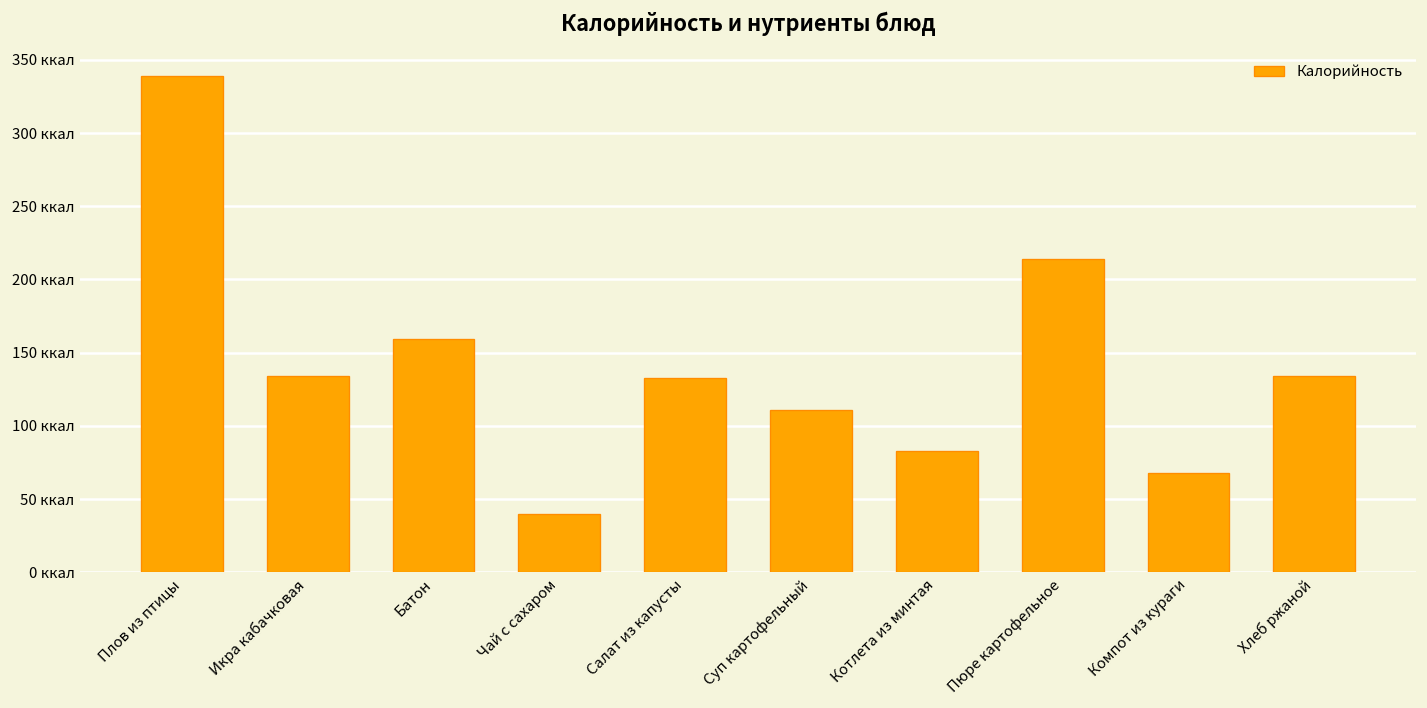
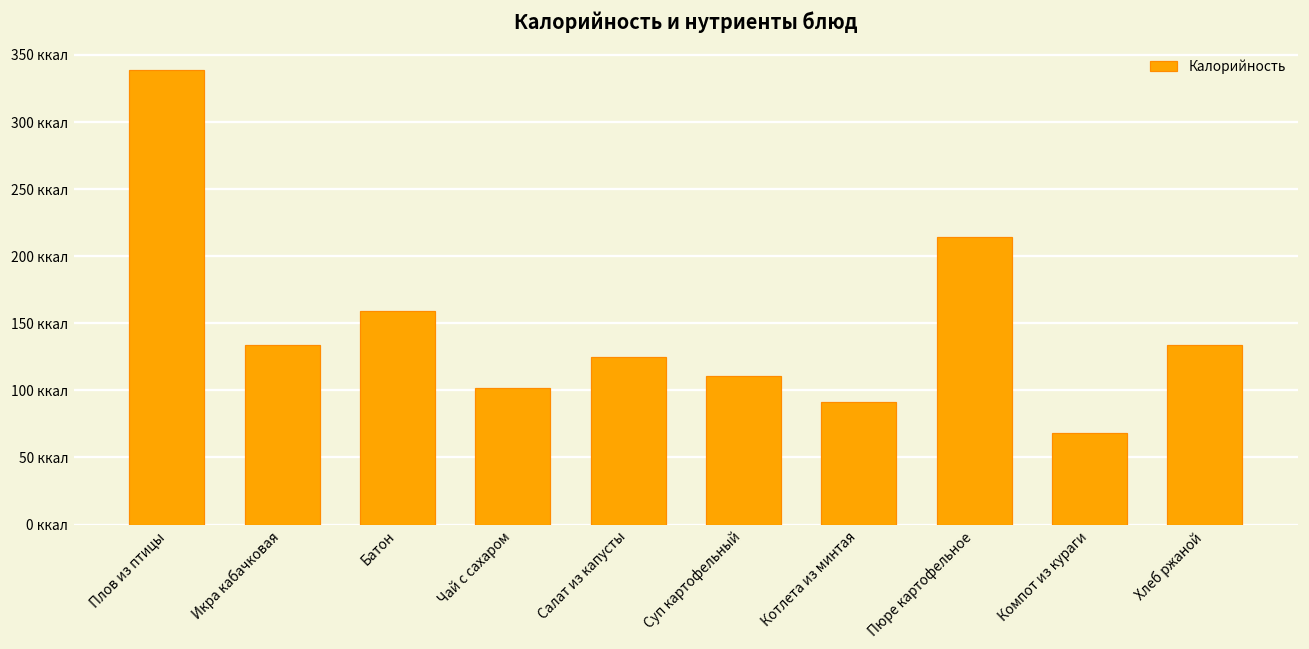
  {
    "Плов из птицы": "339 ккал",
    "Икра кабачковая": "134 ккал",
    "Батон": "159 ккал",
-   "Чай с сахаром": "40 ккал",
-   "Салат из капусты": "133 ккал",
+   "Чай с сахаром": "102 ккал",
+   "Салат из капусты": "125 ккал",
    "Суп картофельный": "111 ккал",
-   "Котлета из минтая": "83 ккал",
+   "Котлета из минтая": "91 ккал",
    "Пюре картофельное": "214 ккал",
    "Компот из кураги": "68 ккал",
    "Хлеб ржаной": "134 ккал"
  }
